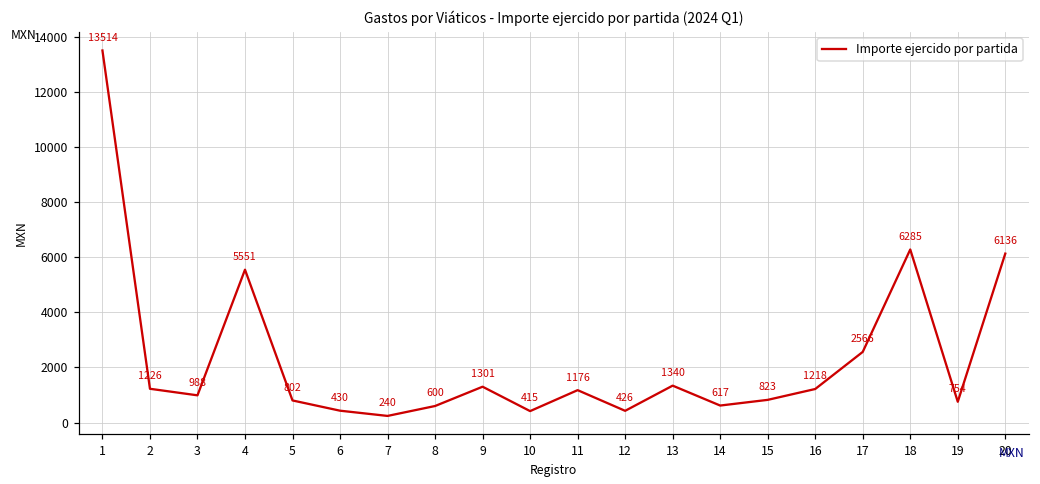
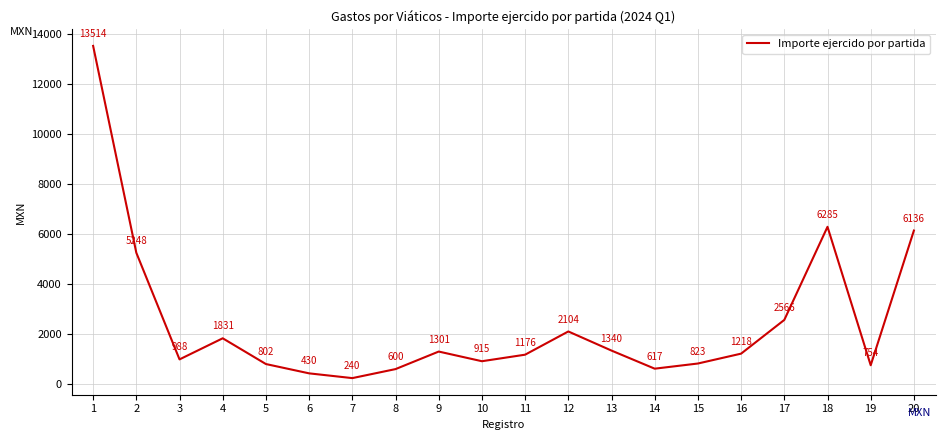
  {
    "1": 13514,
-   "2": 1226,
+   "2": 5248,
    "3": 988,
-   "4": 5551,
+   "4": 1831,
    "5": 802,
    "6": 430,
    "7": 240,
    "8": 600,
    "9": 1301,
-   "10": 415,
+   "10": 915,
    "11": 1176,
-   "12": 426,
+   "12": 2104,
    "13": 1340,
    "14": 617,
    "15": 823,
    "16": 1218,
    "17": 2566,
    "18": 6285,
    "19": 754,
    "20": 6136
  }
